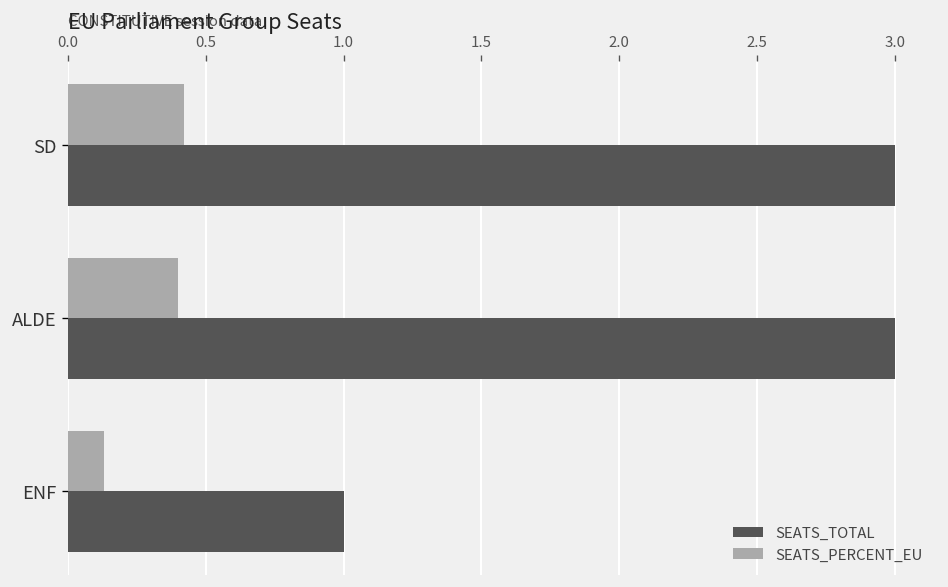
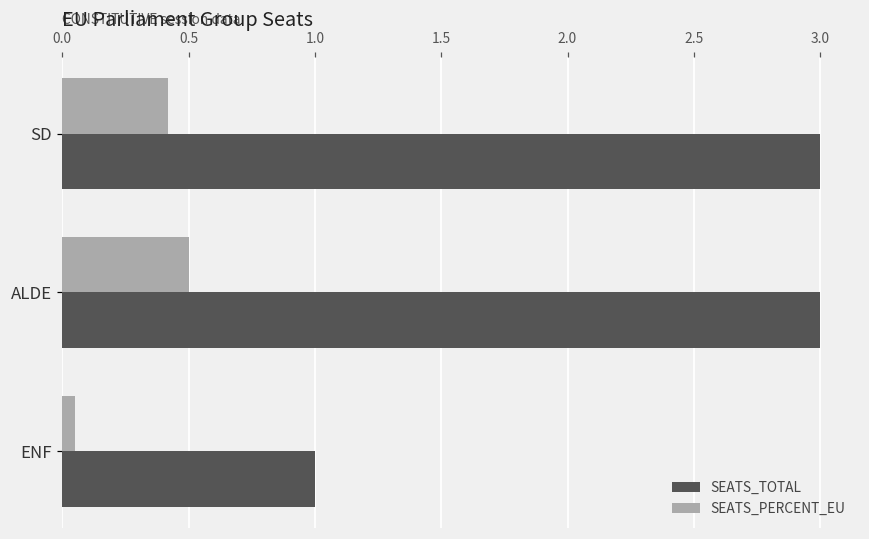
  {
    "SEATS_TOTAL": {
      "SD": 3.00,
      "ALDE": 3.00,
      "ENF": 1.00
    },
    "SEATS_PERCENT_EU": {
      "SD": 0.42,
-     "ALDE": 0.4,
-     "ENF": 0.13
+     "ALDE": 0.5,
+     "ENF": 0.05
    }
  }
